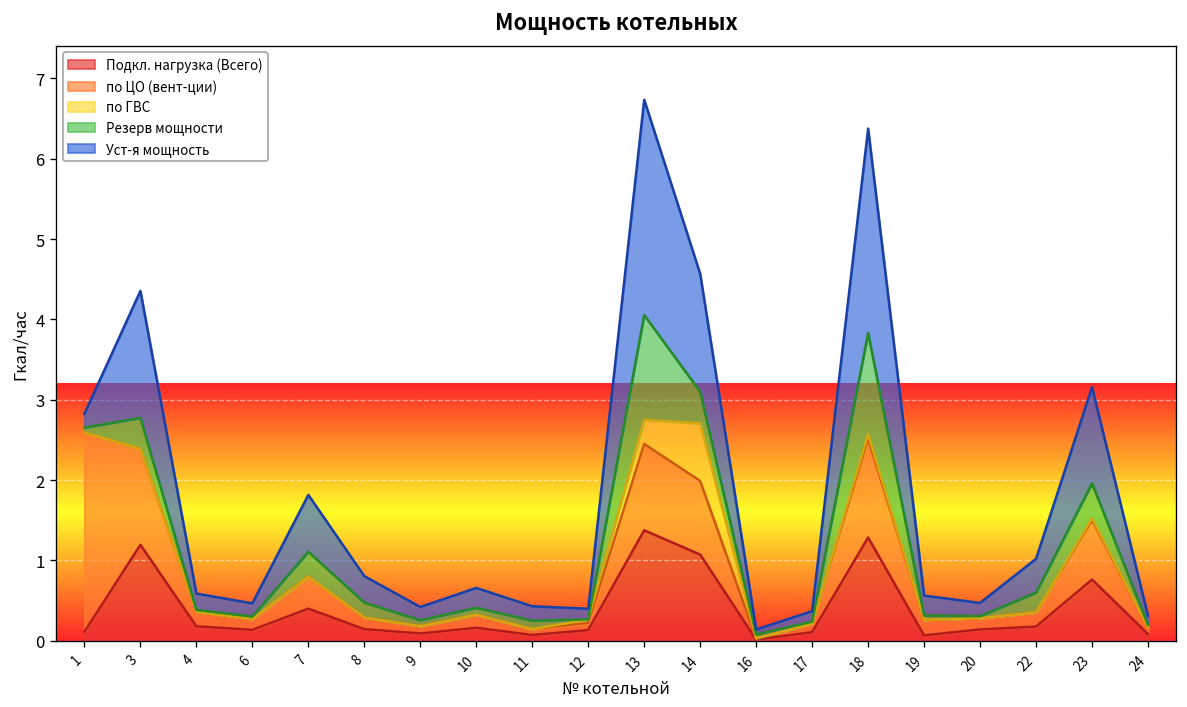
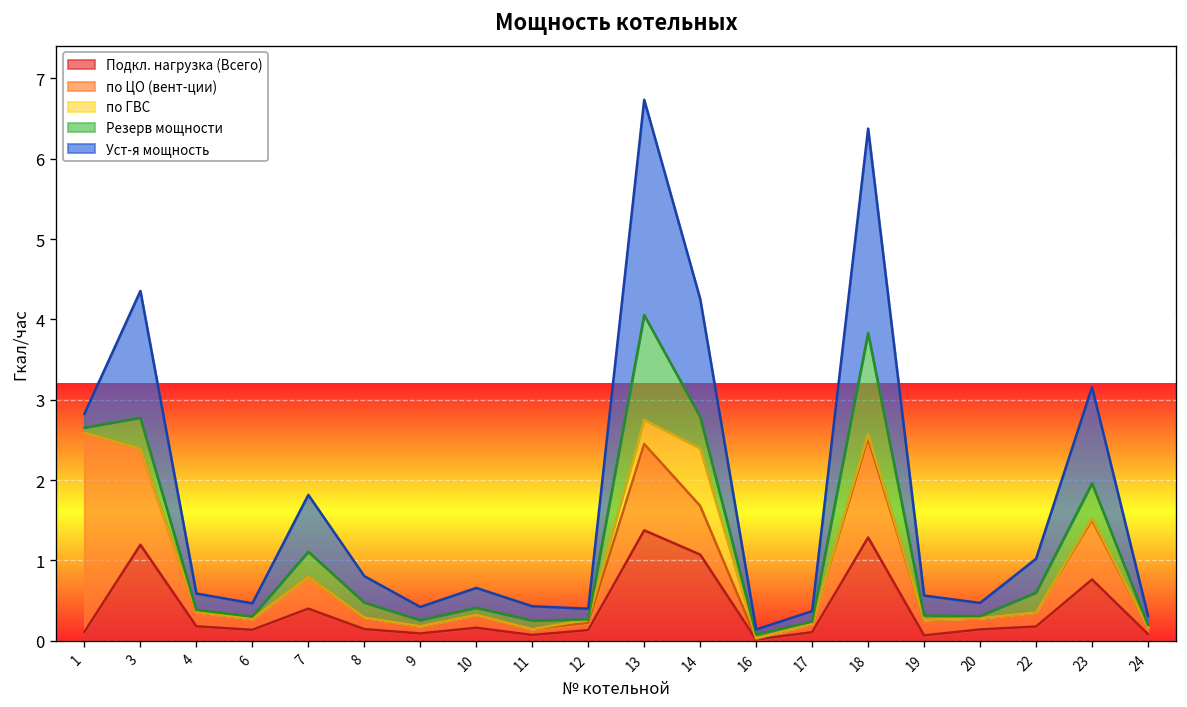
  {
    "Подкл. нагрузка (Всего)": {
      "1": 0.1,
      "3": 1.2,
      "4": 0.2,
      "6": 0.1,
      "7": 0.4,
      "8": 0.1,
      "9": 0.1,
      "10": 0.2,
      "11": 0.1,
      "12": 0.1,
      "13": 1.4,
      "14": 1.1,
      "17": 0.1,
      "18": 1.3,
      "19": 0.1,
      "20": 0.1,
      "22": 0.2,
      "23": 0.8,
      "24": 0.1
    },
    "по ЦО (вент-ции)": {
      "12": 0.1,
      "13": 1.1,
-     "14": 0.9,
+     "14": 0.6,
      "18": 1.2
    },
    "по ГВС": {
      "13": 0.3,
      "14": 0.7,
      "18": 0.1
    },
    "Резерв мощности": {
      "1": 0.1,
      "3": 0.4,
      "7": 0.3,
      "8": 0.2,
      "9": 0.1,
      "10": 0.1,
      "11": 0.1,
      "13": 1.3,
      "14": 0.4,
      "16": 0.0,
      "18": 1.3,
      "19": 0.1,
      "22": 0.2,
      "23": 0.4
    },
    "Уст-я мощность": {
      "1": 0.2,
      "3": 1.6,
      "4": 0.2,
      "6": 0.2,
      "7": 0.7,
      "8": 0.3,
      "9": 0.2,
      "10": 0.2,
      "11": 0.2,
      "12": 0.1,
      "13": 2.7,
      "14": 1.5,
      "16": 0.1,
      "17": 0.1,
      "18": 2.5,
      "19": 0.2,
      "20": 0.2,
      "22": 0.4,
      "23": 1.2,
      "24": 0.1
    }
  }
